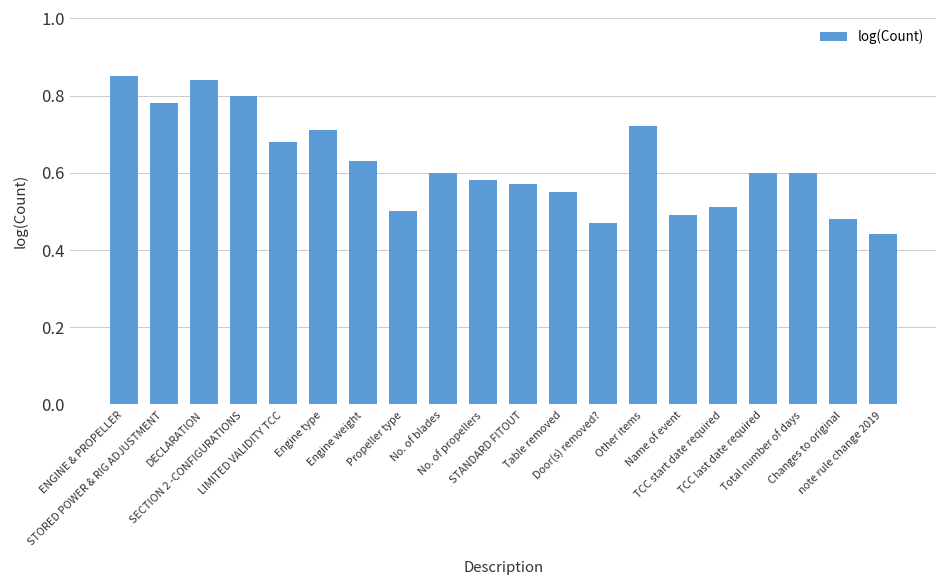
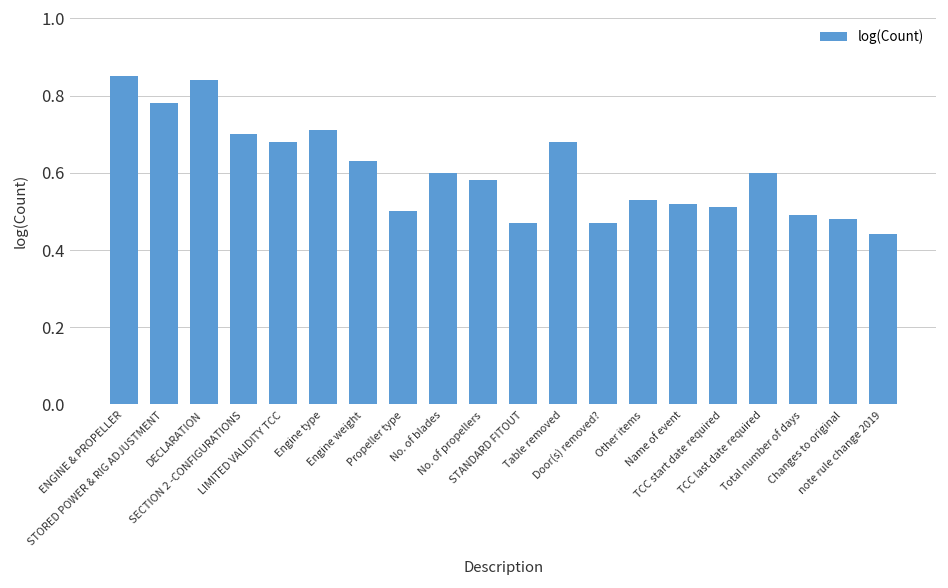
  {
    "ENGINE & PROPELLER": 0.85,
    "STORED POWER & RIG ADJUSTMENT": 0.78,
    "DECLARATION": 0.84,
-   "SECTION 2 -CONFIGURATIONS": 0.8,
+   "SECTION 2 -CONFIGURATIONS": 0.7,
    "LIMITED VALIDITY TCC": 0.68,
    "Engine type": 0.71,
    "Engine weight": 0.63,
    "Propeller type": 0.50,
    "No. of blades": 0.60,
    "No. of propellers": 0.58,
-   "STANDARD FITOUT": 0.57,
-   "Table removed": 0.55,
+   "STANDARD FITOUT": 0.47,
+   "Table removed": 0.68,
    "Door(s) removed?": 0.47,
-   "Other items": 0.72,
-   "Name of event": 0.49,
+   "Other items": 0.53,
+   "Name of event": 0.52,
    "TCC start date required": 0.51,
    "TCC last date required": 0.60,
-   "Total number of days": 0.60,
+   "Total number of days": 0.49,
    "Changes to original": 0.48,
    "note rule change 2019": 0.44
  }
